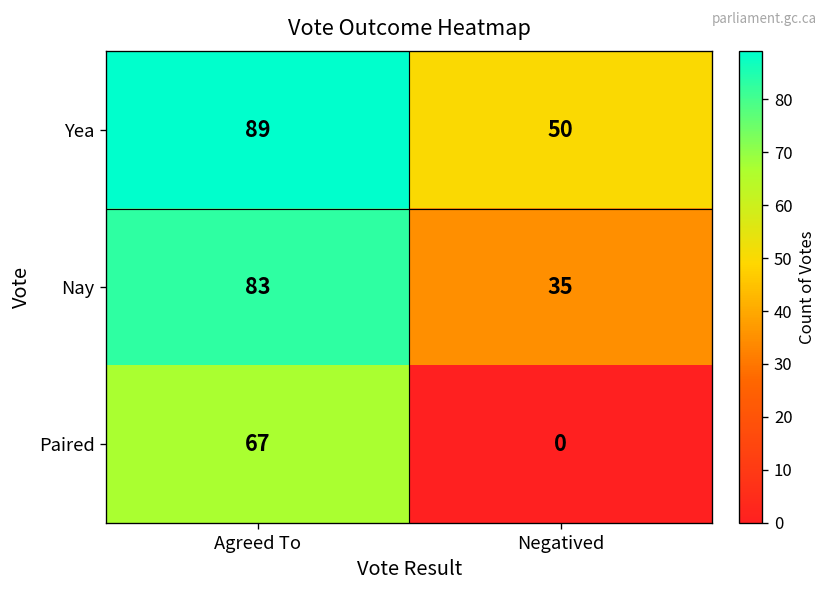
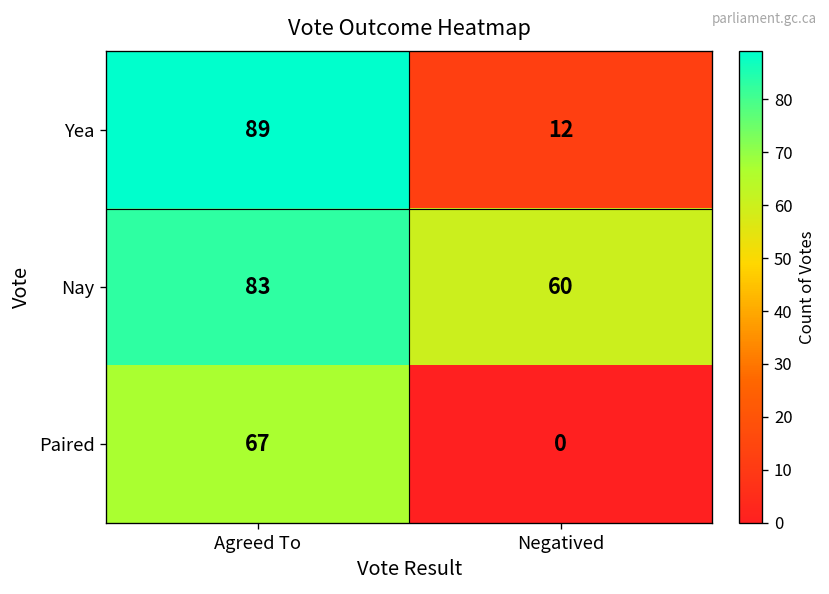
  {
    "Yea": {
      "Agreed To": 89,
-     "Negatived": 50
+     "Negatived": 12
    },
    "Nay": {
      "Agreed To": 83,
-     "Negatived": 35
+     "Negatived": 60
    },
    "Paired": {
      "Agreed To": 67,
      "Negatived": 0
    }
  }
